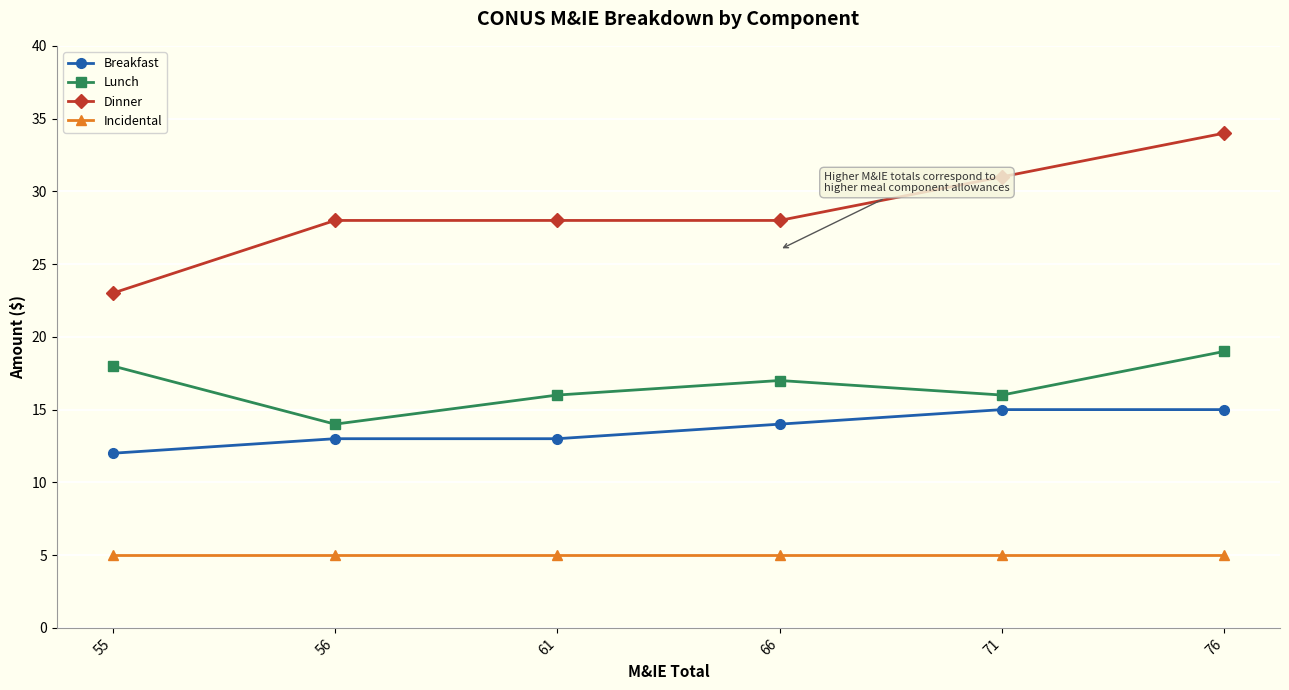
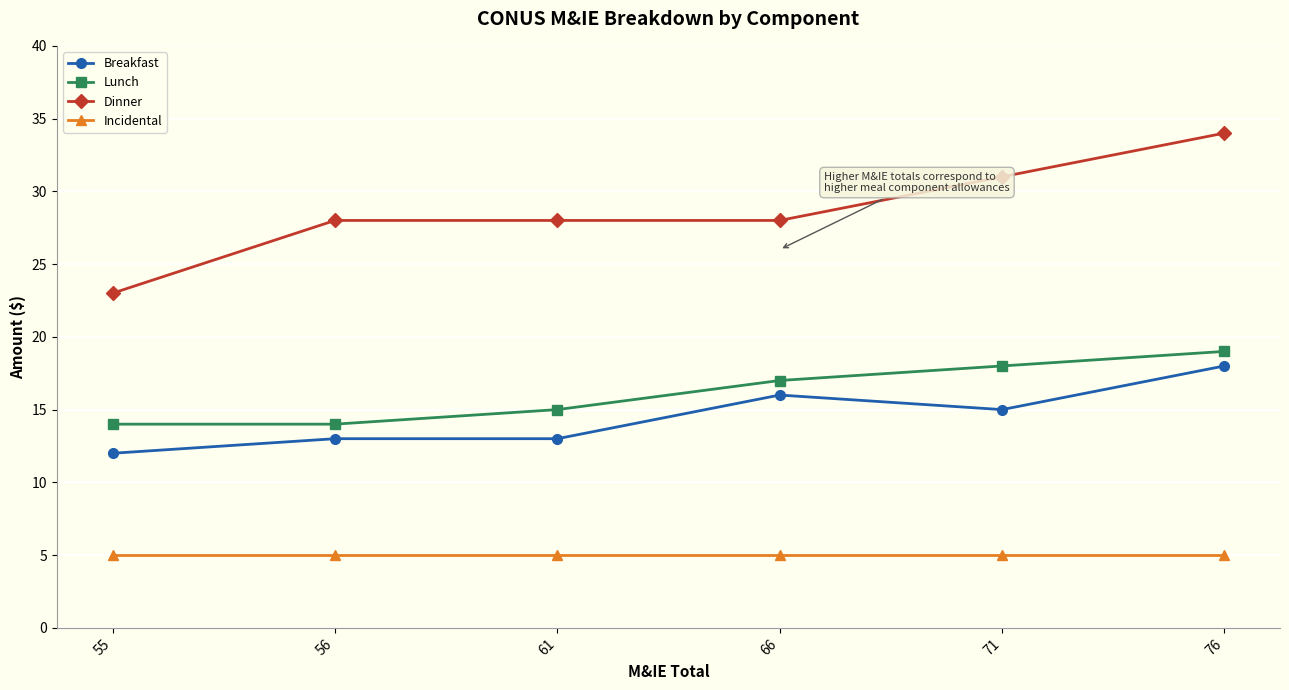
  {
    "Breakfast": {
      "55": 12,
      "56": 13,
      "61": 13,
-     "66": 14,
+     "66": 16,
      "71": 15,
-     "76": 15
+     "76": 18
    },
    "Lunch": {
-     "55": 18,
+     "55": 14,
      "56": 14,
-     "61": 16,
+     "61": 15,
      "66": 17,
-     "71": 16,
+     "71": 18,
      "76": 19
    },
    "Dinner": {
      "55": 23,
      "56": 28,
      "61": 28,
      "66": 28,
      "76": 34
    },
    "Incidental": {
      "55": 5,
      "56": 5,
      "61": 5,
      "66": 5,
      "71": 5,
      "76": 5
    }
  }
